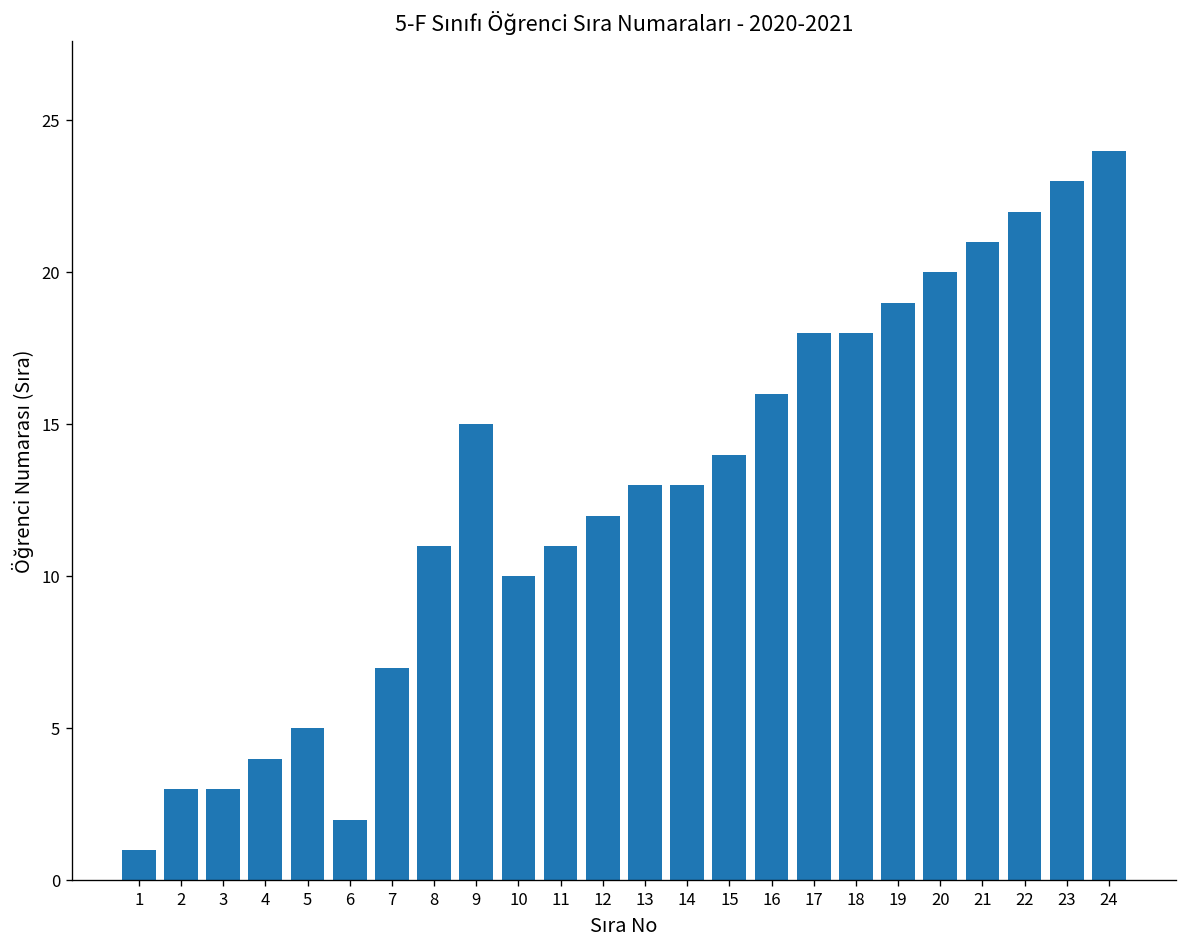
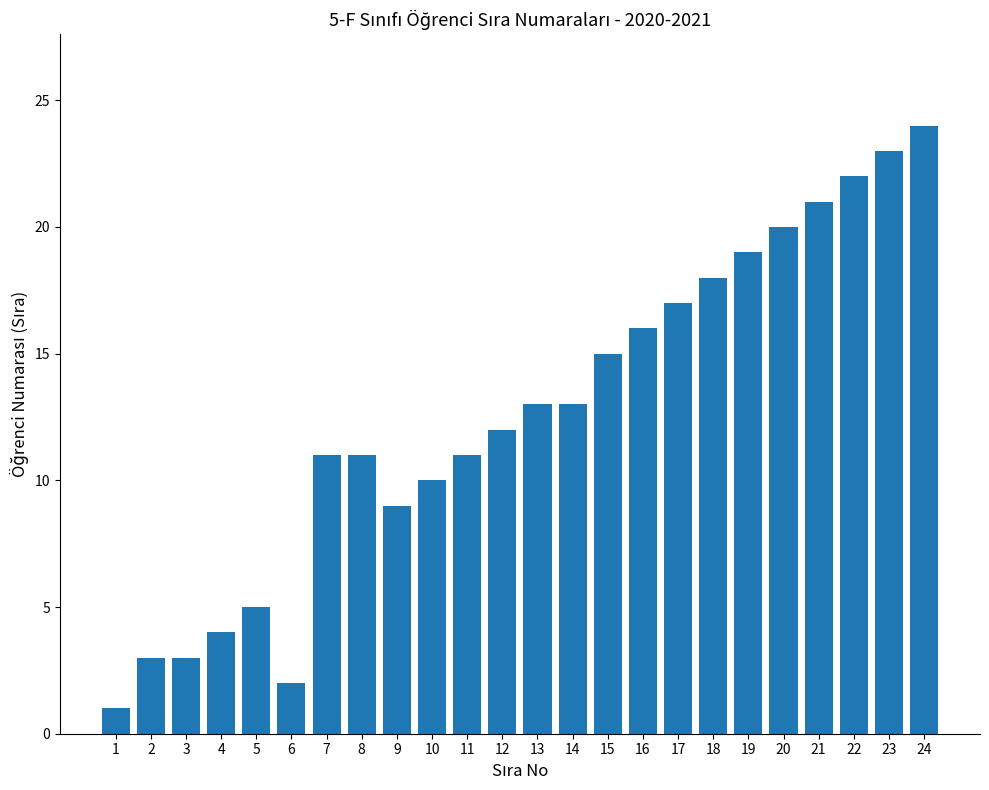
  {
    "1": 1,
    "2": 3,
    "3": 3,
    "4": 4,
    "5": 5,
    "6": 2,
-   "7": 7,
+   "7": 11,
    "8": 11,
-   "9": 15,
+   "9": 9,
    "10": 10,
    "11": 11,
    "12": 12,
    "13": 13,
    "14": 13,
-   "15": 14,
+   "15": 15,
    "16": 16,
-   "17": 18,
+   "17": 17,
    "18": 18,
    "19": 19,
    "20": 20,
    "21": 21,
    "22": 22,
    "23": 23,
    "24": 24
  }
